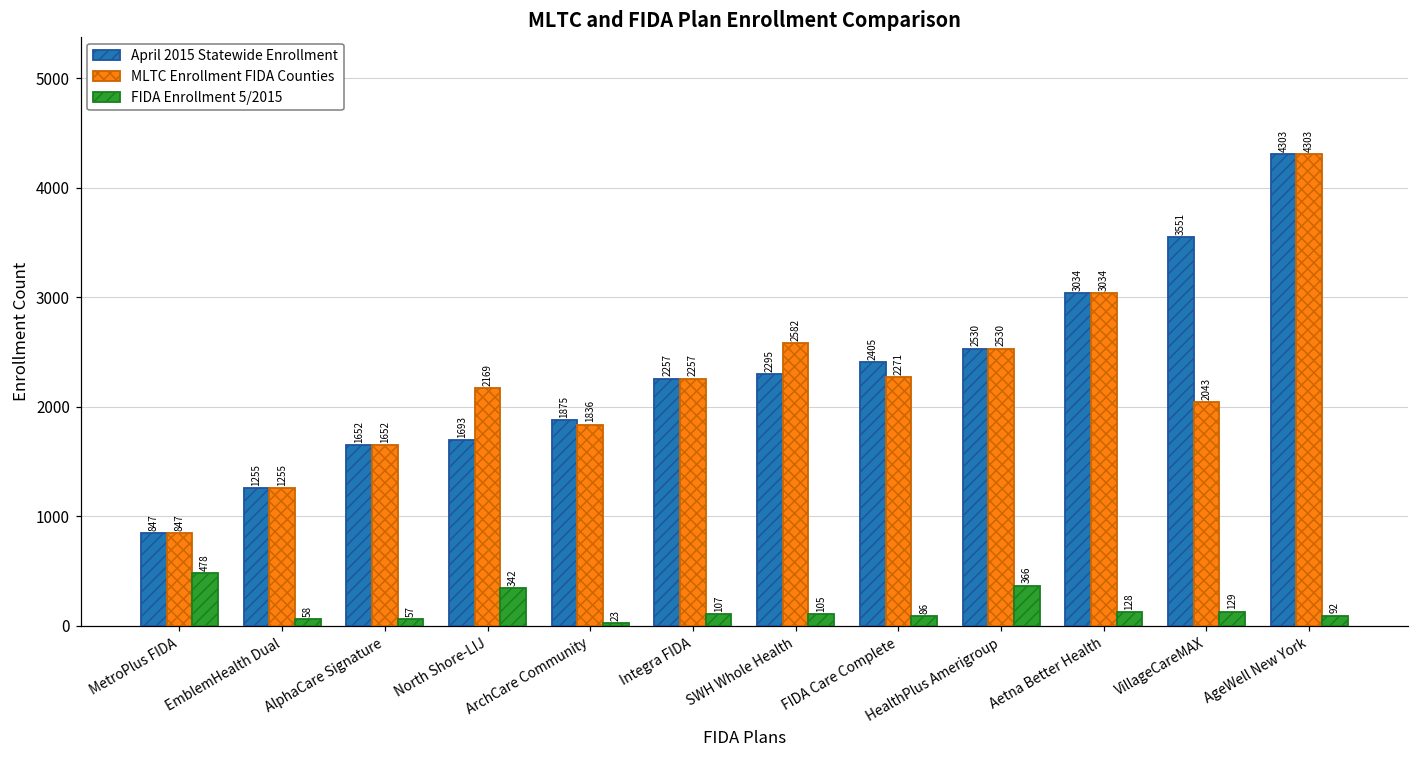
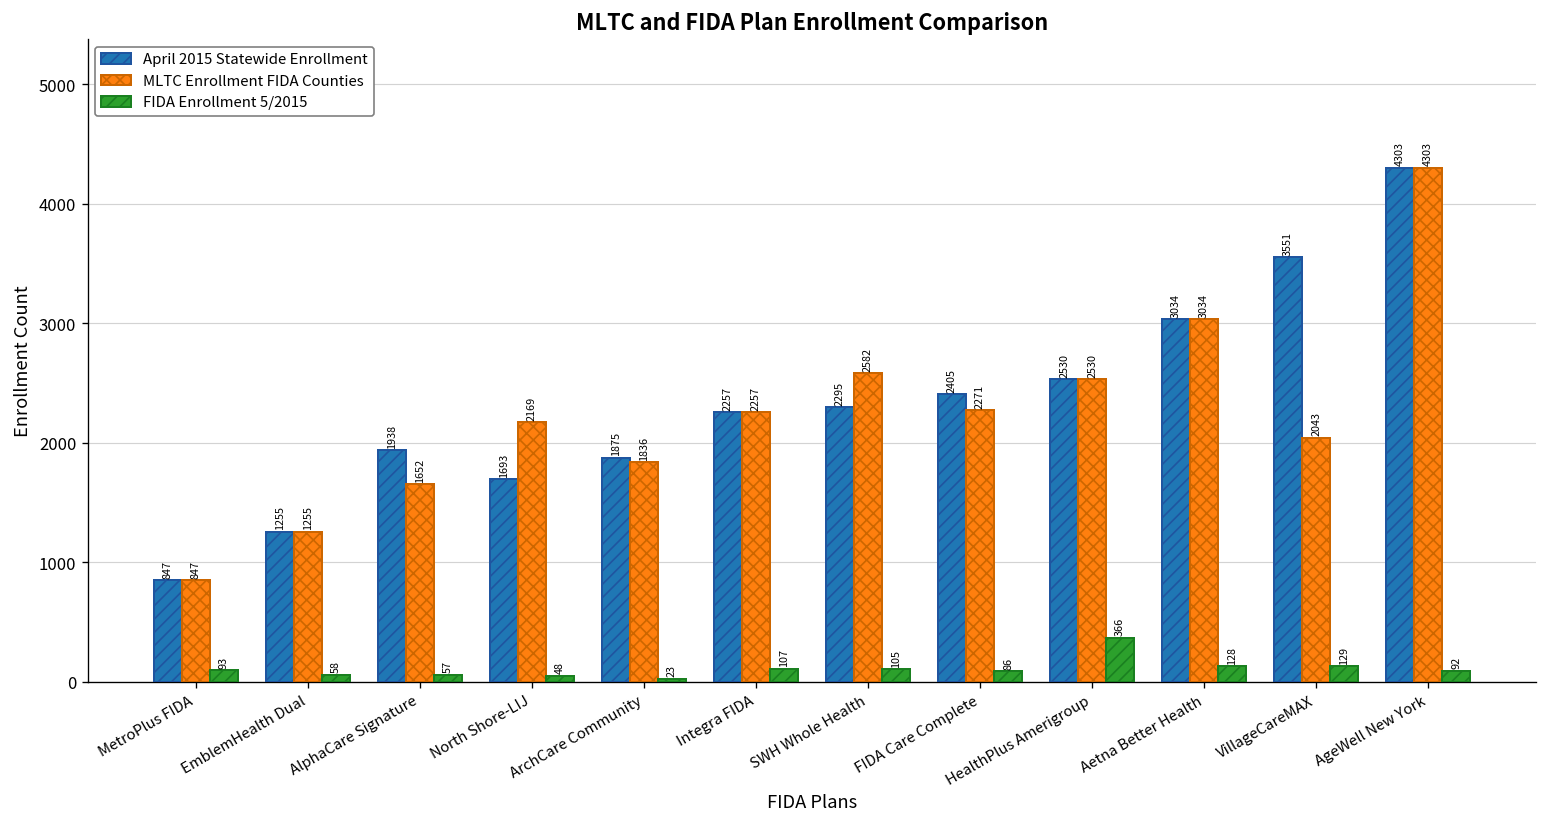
  {
    "April 2015 Statewide Enrollment": {
      "MetroPlus FIDA": 847,
      "EmblemHealth Dual": 1255,
-     "AlphaCare Signature": 1652,
+     "AlphaCare Signature": 1938,
      "North Shore-LIJ": 1693,
      "ArchCare Community": 1875,
      "Integra FIDA": 2257,
      "SWH Whole Health": 2295,
      "FIDA Care Complete": 2405,
      "HealthPlus Amerigroup": 2530,
      "Aetna Better Health": 3034,
      "VillageCareMAX": 3551,
      "AgeWell New York": 4303
    },
    "MLTC Enrollment FIDA Counties": {
      "MetroPlus FIDA": 847,
      "EmblemHealth Dual": 1255,
      "AlphaCare Signature": 1652,
      "North Shore-LIJ": 2169,
      "ArchCare Community": 1836,
      "Integra FIDA": 2257,
      "SWH Whole Health": 2582,
      "FIDA Care Complete": 2271,
      "HealthPlus Amerigroup": 2530,
      "Aetna Better Health": 3034,
      "VillageCareMAX": 2043,
      "AgeWell New York": 4303
    },
    "FIDA Enrollment 5/2015": {
-     "MetroPlus FIDA": 478,
+     "MetroPlus FIDA": 93,
      "EmblemHealth Dual": 58,
      "AlphaCare Signature": 57,
-     "North Shore-LIJ": 342,
+     "North Shore-LIJ": 48,
      "ArchCare Community": 23,
      "Integra FIDA": 107,
      "SWH Whole Health": 105,
      "FIDA Care Complete": 86,
      "HealthPlus Amerigroup": 366,
      "Aetna Better Health": 128,
      "VillageCareMAX": 129,
      "AgeWell New York": 92
    }
  }
